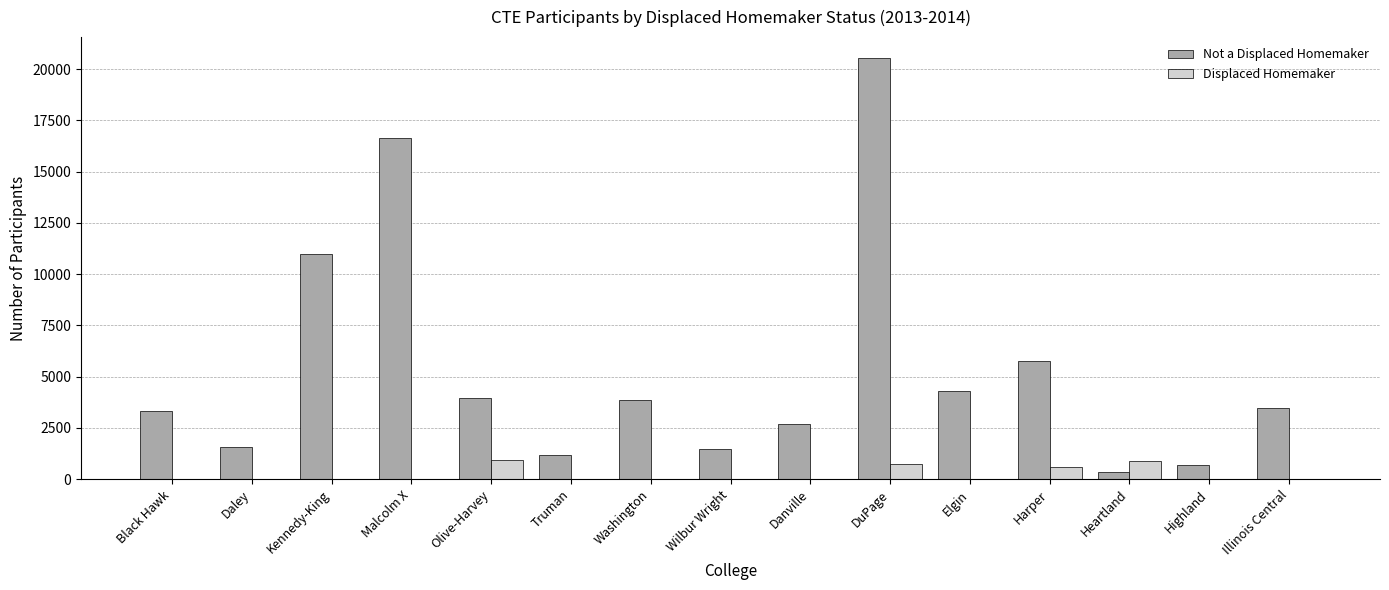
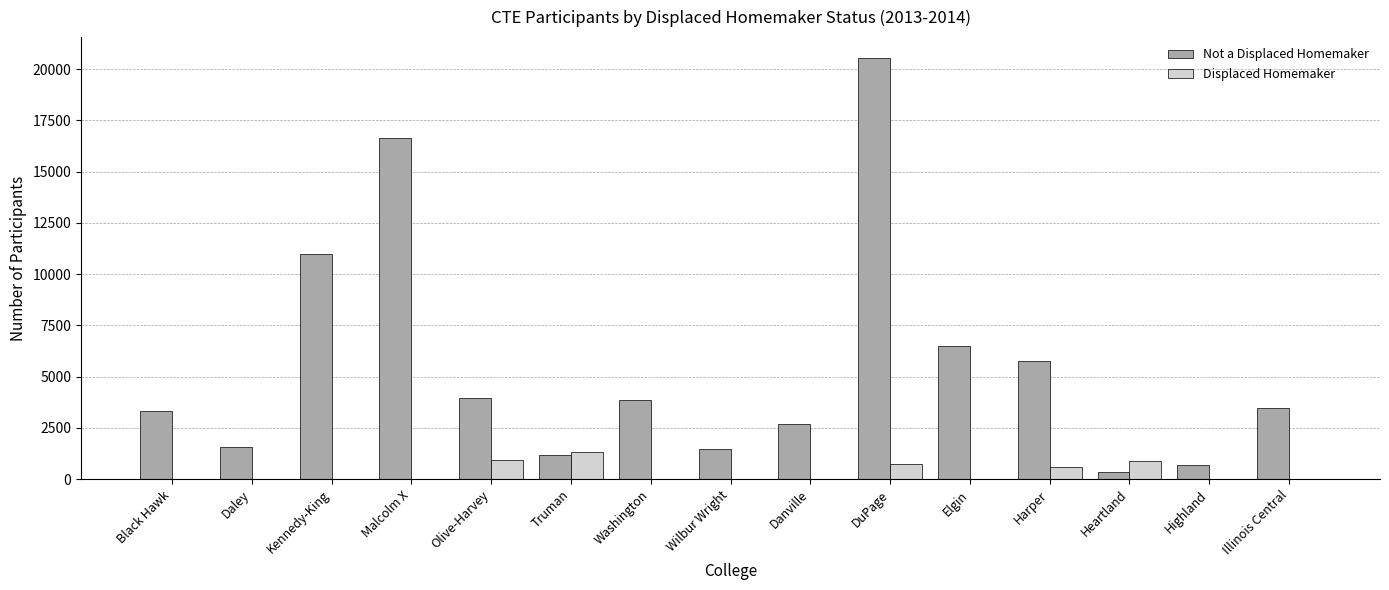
  {
    "Not a Displaced Homemaker": {
      "Black Hawk": 3300,
      "Daley": 1600,
      "Kennedy-King": 11000,
      "Malcolm X": 16600,
      "Olive-Harvey": 4000,
      "Truman": 1200,
      "Washington": 3800,
      "Wilbur Wright": 1500,
      "Danville": 2700,
      "DuPage": 20500,
-     "Elgin": 4300,
+     "Elgin": 6500,
      "Harper": 5800,
      "Heartland": 300,
      "Highland": 700,
      "Illinois Central": 3500
    },
    "Displaced Homemaker": {
      "Olive-Harvey": 900,
-     "Truman": 0,
+     "Truman": 1300,
      "DuPage": 700,
      "Elgin": 0,
      "Harper": 600,
      "Heartland": 900,
      "Highland": 0,
      "Illinois Central": 0
    }
  }
